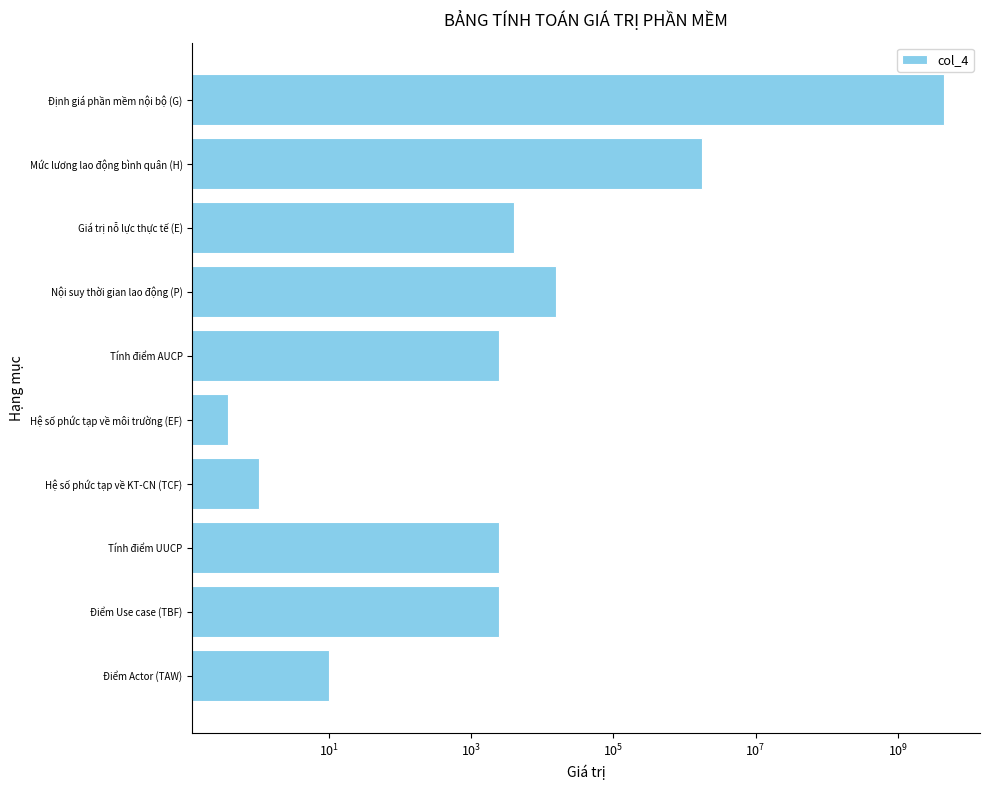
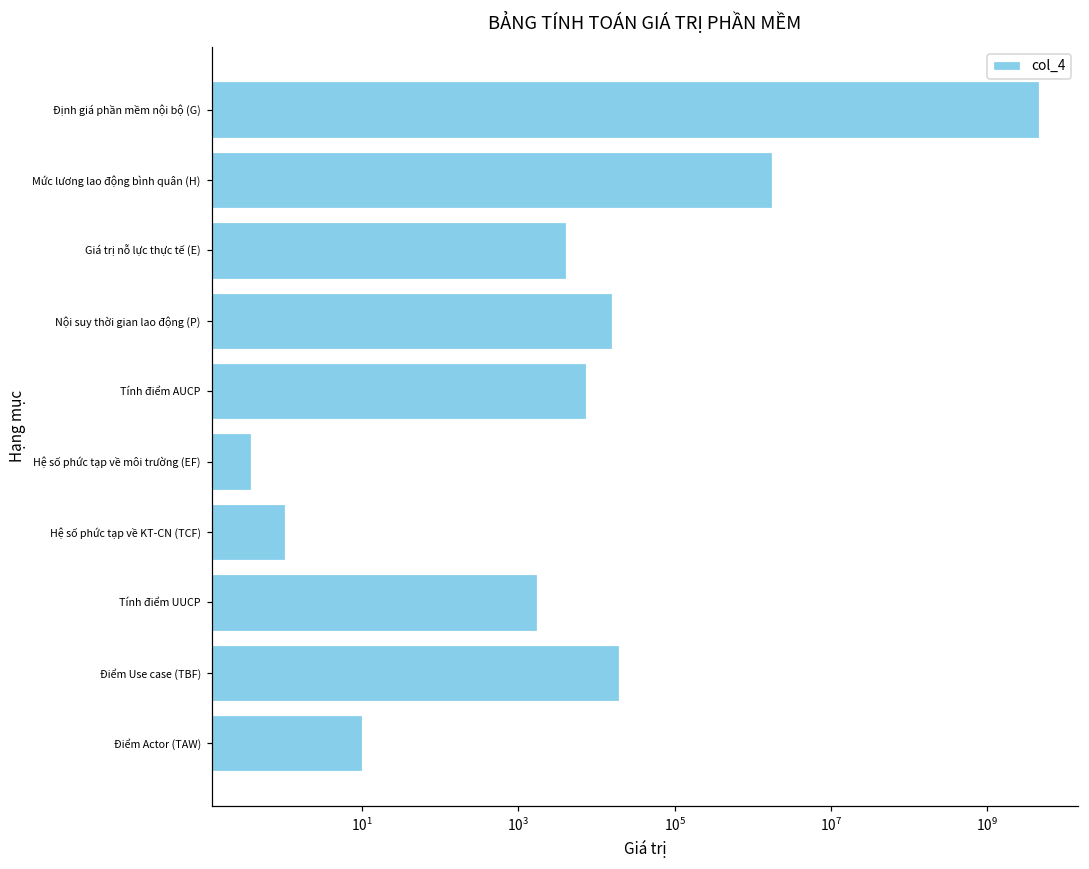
  {
    "Định giá phần mềm nội bộ (G)": 5000000000,
    "Mức lương lao động bình quân (H)": 1800000,
    "Giá trị nỗ lực thực tế (E)": 4000,
    "Nội suy thời gian lao động (P)": 16000,
-   "Tính điểm AUCP": 2400,
+   "Tính điểm AUCP": 7000,
    "Hệ số phức tạp về môi trường (EF)": 0.4,
    "Hệ số phức tạp về KT-CN (TCF)": 1,
-   "Tính điểm UUCP": 2500,
-   "Điểm Use case (TBF)": 2500,
+   "Tính điểm UUCP": 1700,
+   "Điểm Use case (TBF)": 19000,
    "Điểm Actor (TAW)": 10
  }
